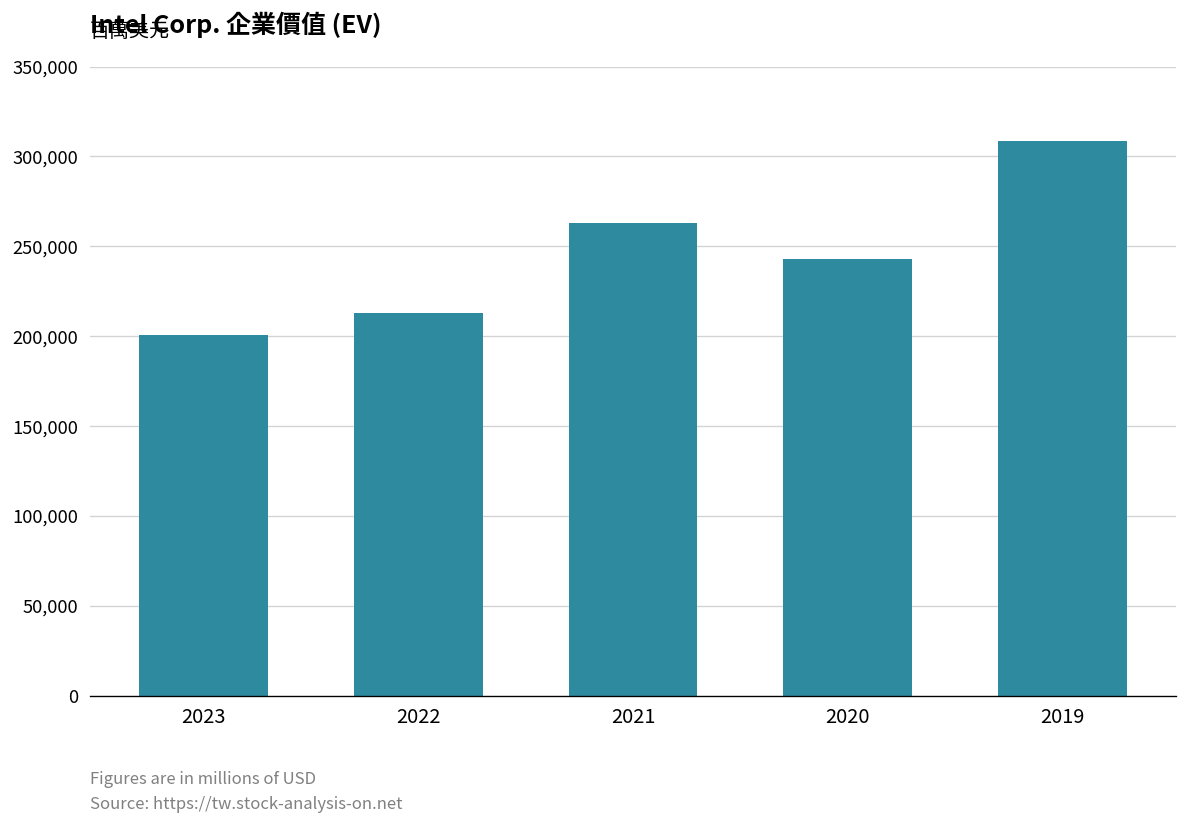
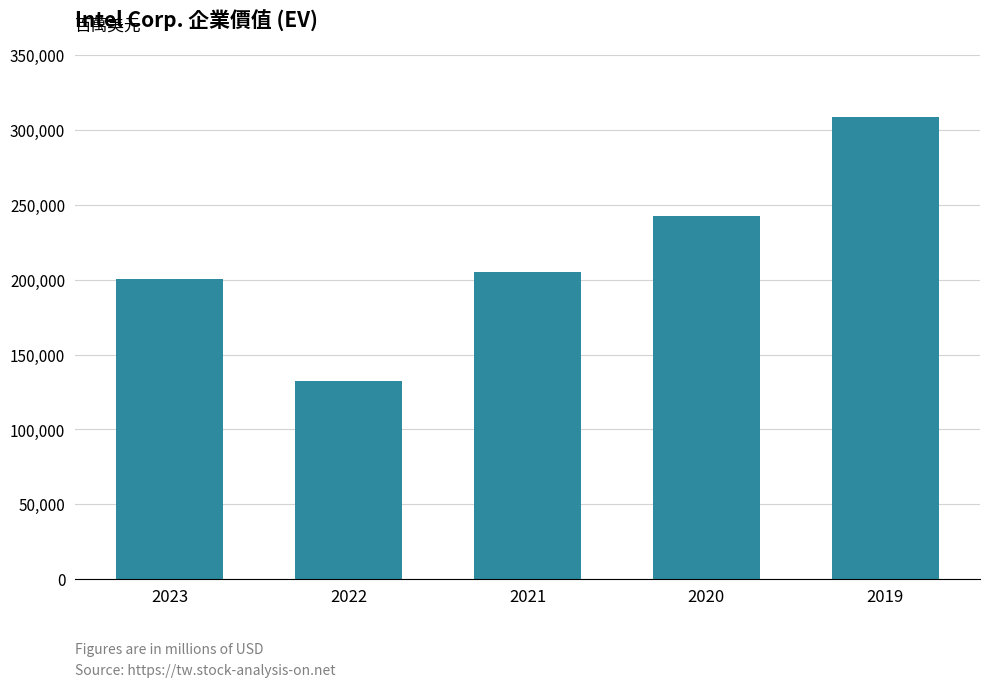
  {
    "2023": "201,000",
-   "2022": "213,000",
-   "2021": "263,000",
+   "2022": "132,000",
+   "2021": "205,000",
    "2020": "243,000",
    "2019": "309,000"
  }
